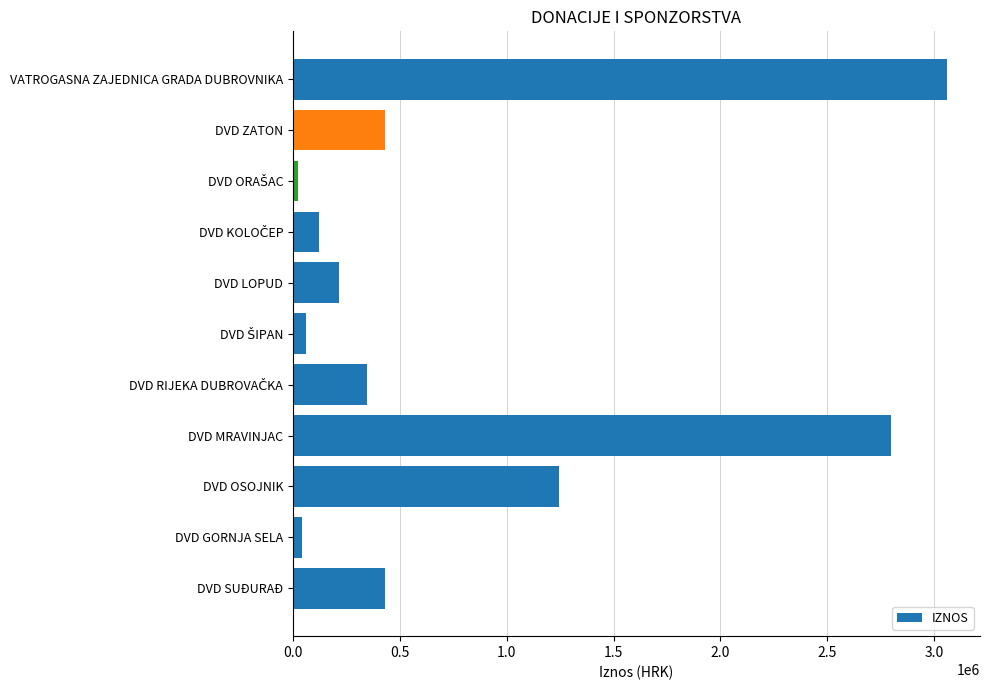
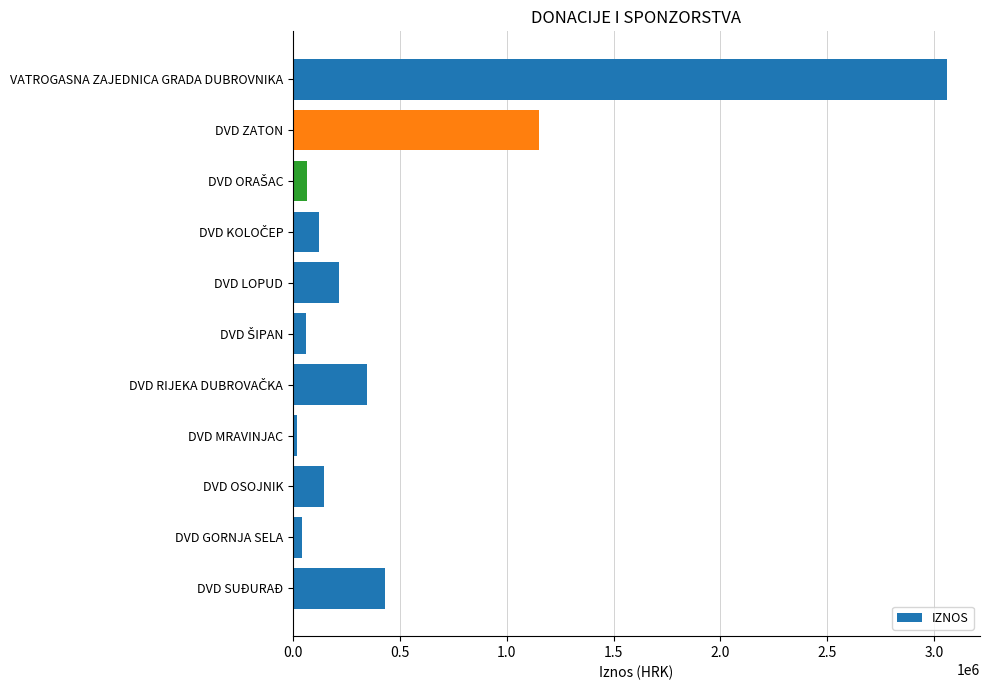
  {
    "VATROGASNA ZAJEDNICA GRADA DUBROVNIKA": 3060000,
-   "DVD ZATON": 430000,
-   "DVD ORAŠAC": 20000,
+   "DVD ZATON": 1150000,
+   "DVD ORAŠAC": 70000,
    "DVD KOLOČEP": 120000,
    "DVD LOPUD": 210000,
    "DVD ŠIPAN": 60000,
    "DVD RIJEKA DUBROVAČKA": 350000,
-   "DVD MRAVINJAC": 2800000,
-   "DVD OSOJNIK": 1250000,
+   "DVD MRAVINJAC": 20000,
+   "DVD OSOJNIK": 150000,
    "DVD GORNJA SELA": 40000,
    "DVD SUĐURAĐ": 430000
  }
